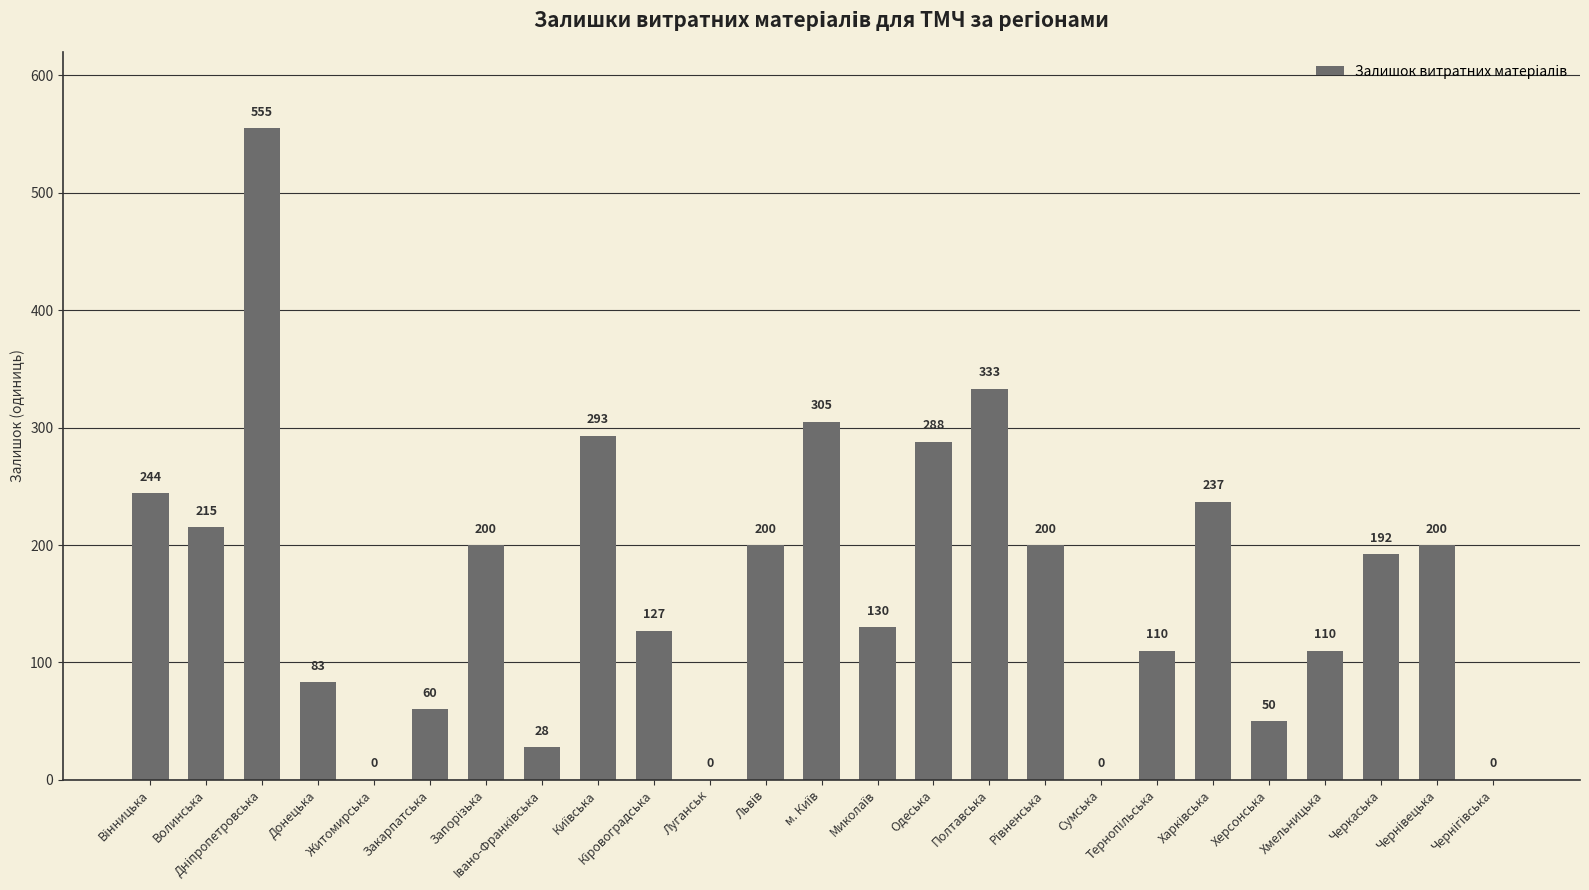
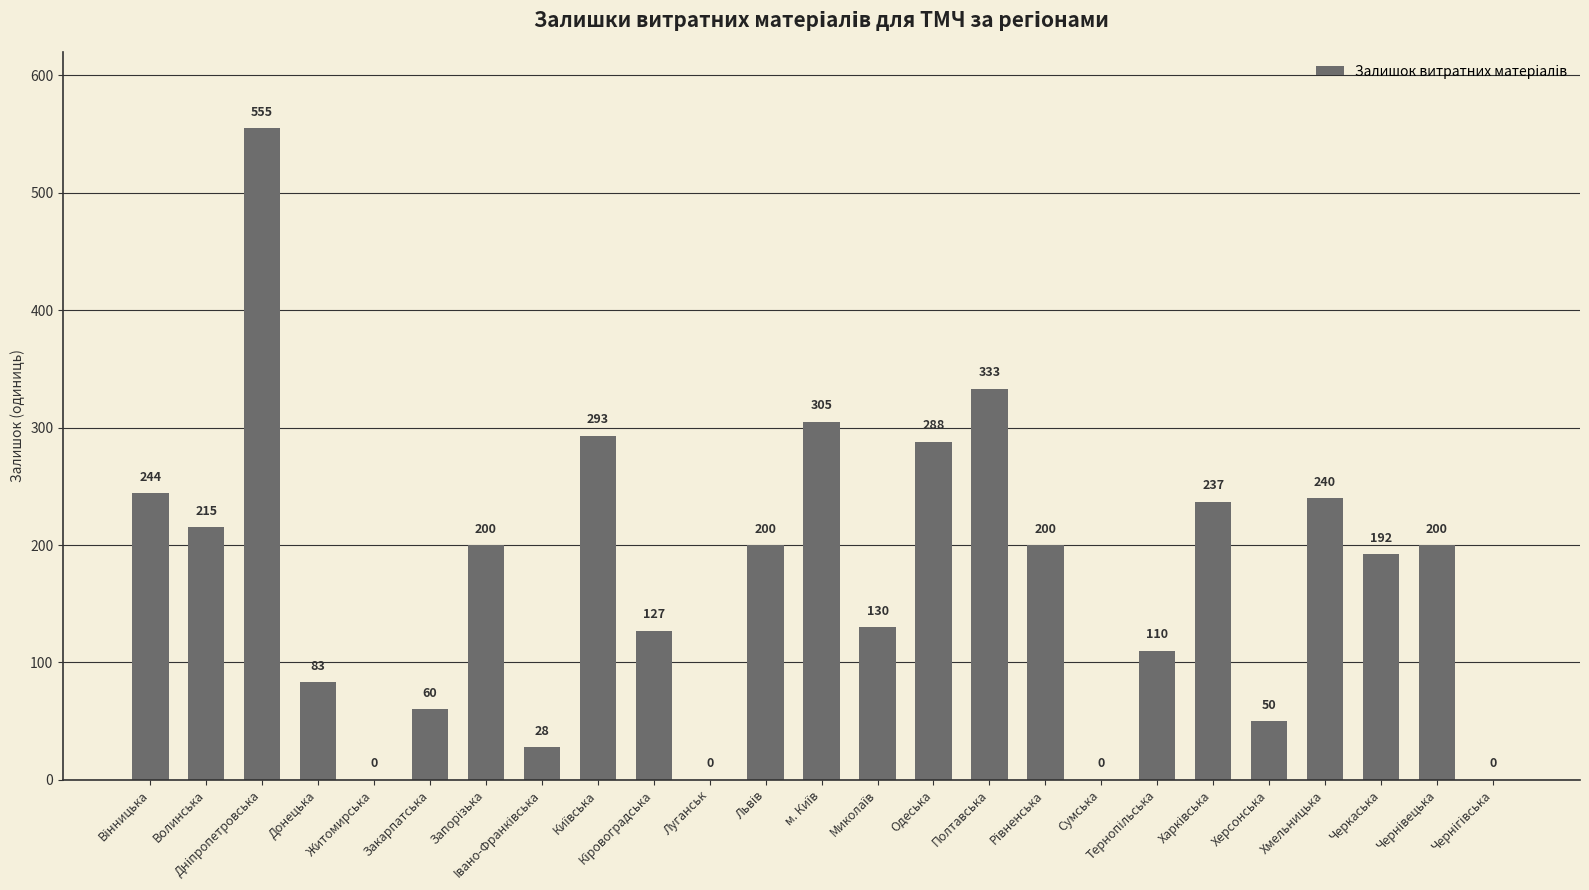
  {
    "Вінницька": 244,
    "Волинська": 215,
    "Дніпропетровська": 555,
    "Донецька": 83,
    "Житомирська": 0,
    "Закарпатська": 60,
    "Запорізька": 200,
    "Івано-Франківська": 28,
    "Київська": 293,
    "Кіровоградська": 127,
    "Луганськ": 0,
    "Львів": 200,
    "м. Київ": 305,
    "Миколаїв": 130,
    "Одеська": 288,
    "Полтавська": 333,
    "Рівненська": 200,
    "Сумська": 0,
    "Тернопільська": 110,
    "Харківська": 237,
    "Херсонська": 50,
-   "Хмельницька": 110,
+   "Хмельницька": 240,
    "Черкаська": 192,
    "Чернівецька": 200,
    "Чернігівська": 0
  }
